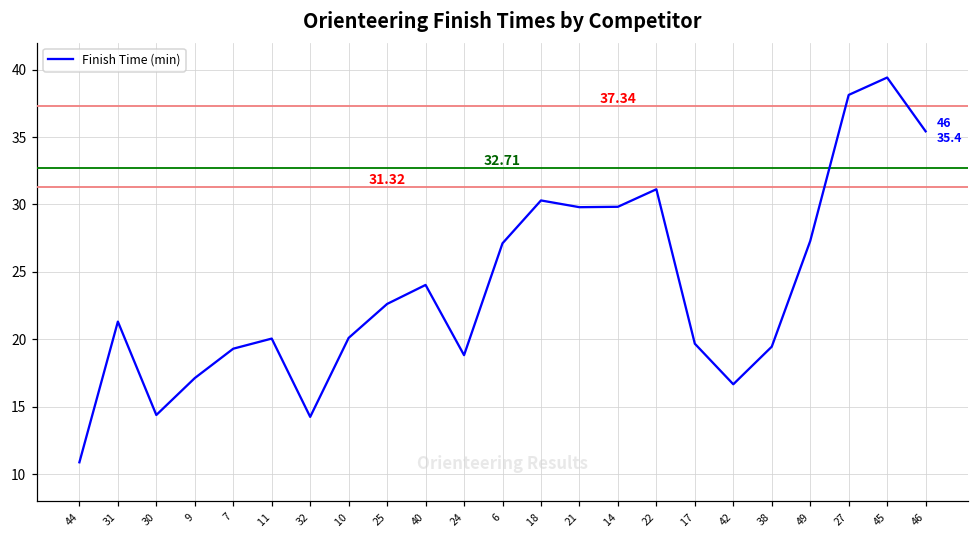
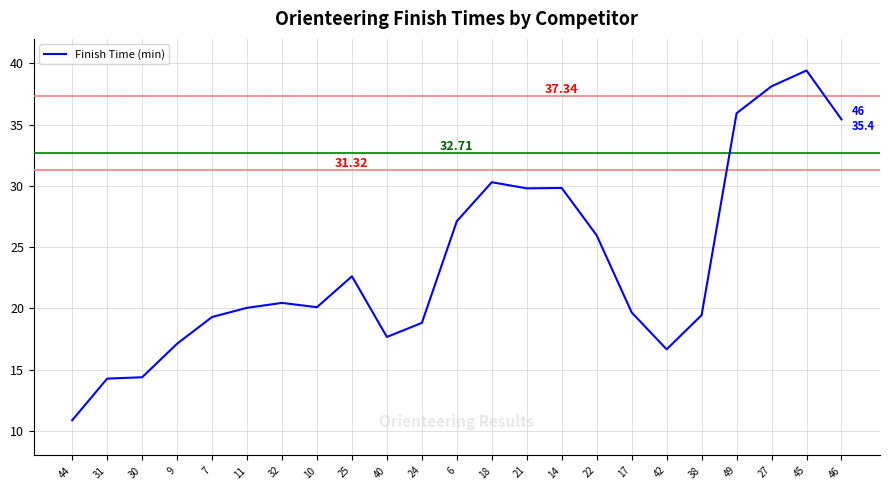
  {
    "44": 10.9,
-   "31": 21.3,
+   "31": 14.3,
    "30": 14.4,
    "9": 17.1,
    "7": 19.3,
    "11": 20.1,
-   "32": 14.2,
+   "32": 20.5,
    "10": 20.1,
    "25": 22.6,
-   "40": 24.0,
+   "40": 17.7,
    "24": 18.8,
    "6": 27.1,
    "18": 30.3,
    "21": 29.8,
    "14": 29.8,
-   "22": 31.1,
+   "22": 26.0,
    "17": 19.7,
    "42": 16.7,
    "38": 19.5,
-   "49": 27.3,
+   "49": 35.9,
    "27": 38.1,
    "45": 39.4
  }
